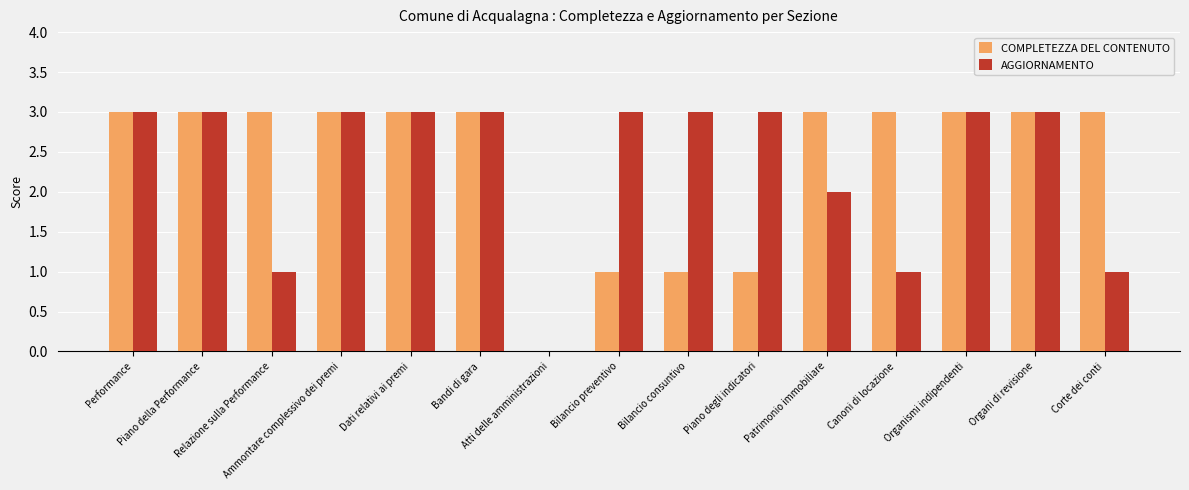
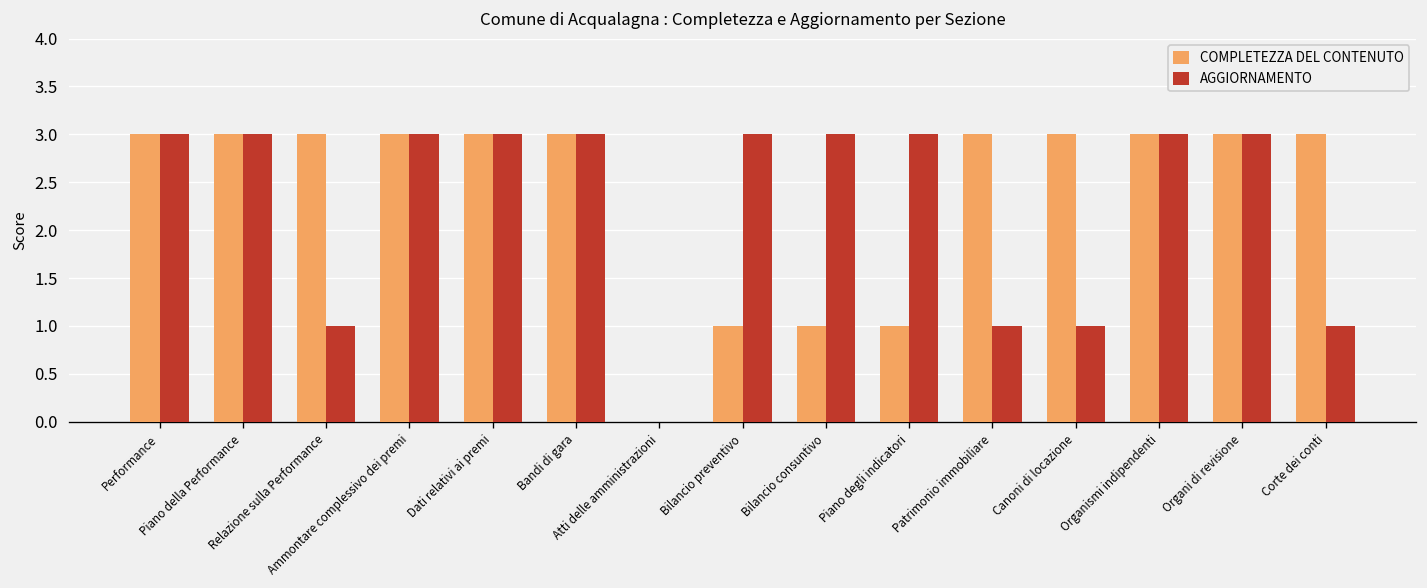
  {
    "COMPLETEZZA DEL CONTENUTO": {
      "Performance": 3,
      "Piano della Performance": 3,
      "Relazione sulla Performance": 3,
      "Ammontare complessivo dei premi": 3,
      "Dati relativi ai premi": 3,
      "Bandi di gara": 3,
      "Atti delle amministrazioni": 0,
      "Bilancio preventivo": 1,
      "Bilancio consuntivo": 1,
      "Piano degli indicatori": 1,
      "Patrimonio immobiliare": 3,
      "Canoni di locazione": 3,
      "Organismi indipendenti": 3,
      "Organi di revisione": 3,
      "Corte dei conti": 3
    },
    "AGGIORNAMENTO": {
      "Performance": 3,
      "Piano della Performance": 3,
      "Relazione sulla Performance": 1,
      "Ammontare complessivo dei premi": 3,
      "Dati relativi ai premi": 3,
      "Bandi di gara": 3,
      "Atti delle amministrazioni": 0,
      "Bilancio preventivo": 3,
      "Bilancio consuntivo": 3,
      "Piano degli indicatori": 3,
-     "Patrimonio immobiliare": 2,
+     "Patrimonio immobiliare": 1,
      "Canoni di locazione": 1,
      "Organismi indipendenti": 3,
      "Organi di revisione": 3,
      "Corte dei conti": 1
    }
  }
